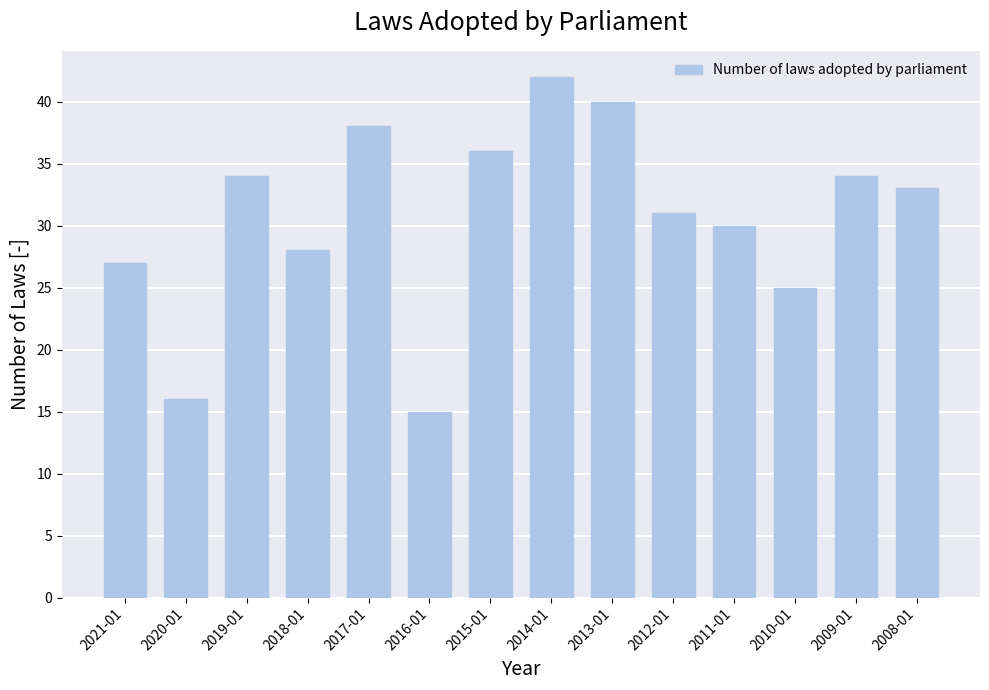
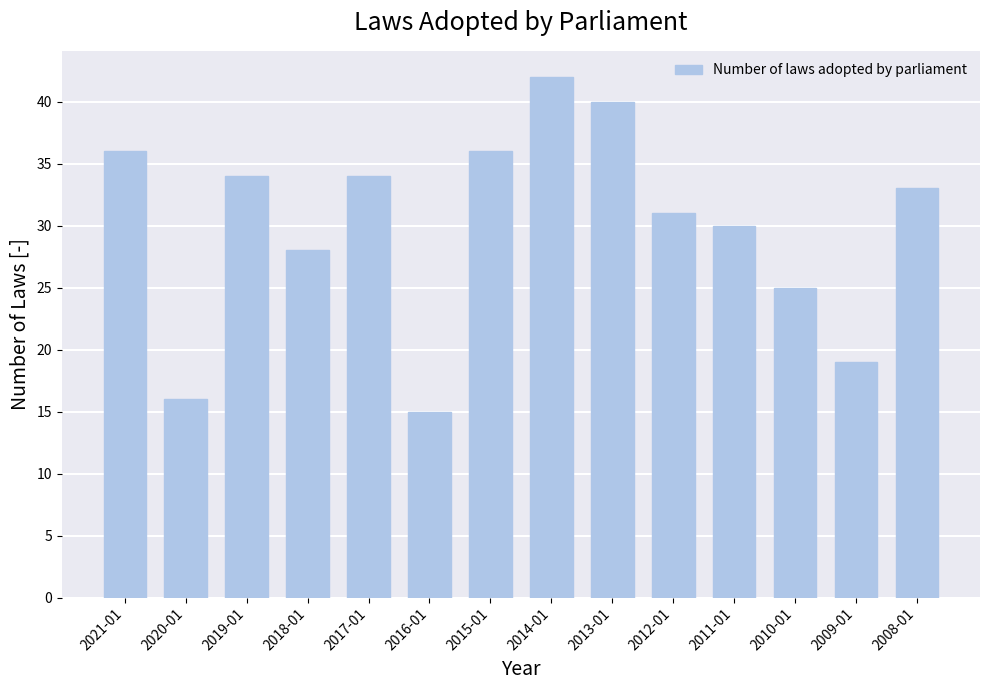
  {
-   "2021-01": 27,
+   "2021-01": 36,
    "2020-01": 16,
    "2019-01": 34,
    "2018-01": 28,
-   "2017-01": 38,
+   "2017-01": 34,
    "2016-01": 15,
    "2015-01": 36,
    "2014-01": 42,
    "2013-01": 40,
    "2012-01": 31,
    "2011-01": 30,
    "2010-01": 25,
-   "2009-01": 34,
+   "2009-01": 19,
    "2008-01": 33
  }
